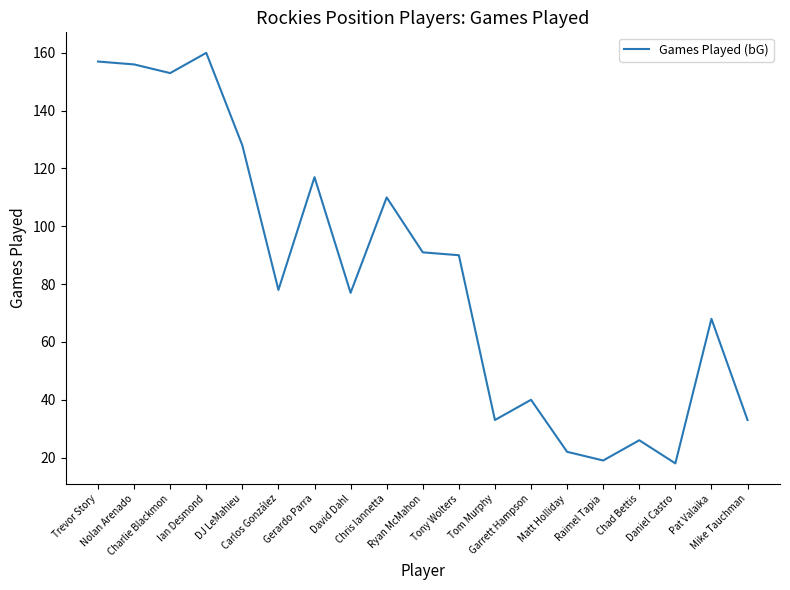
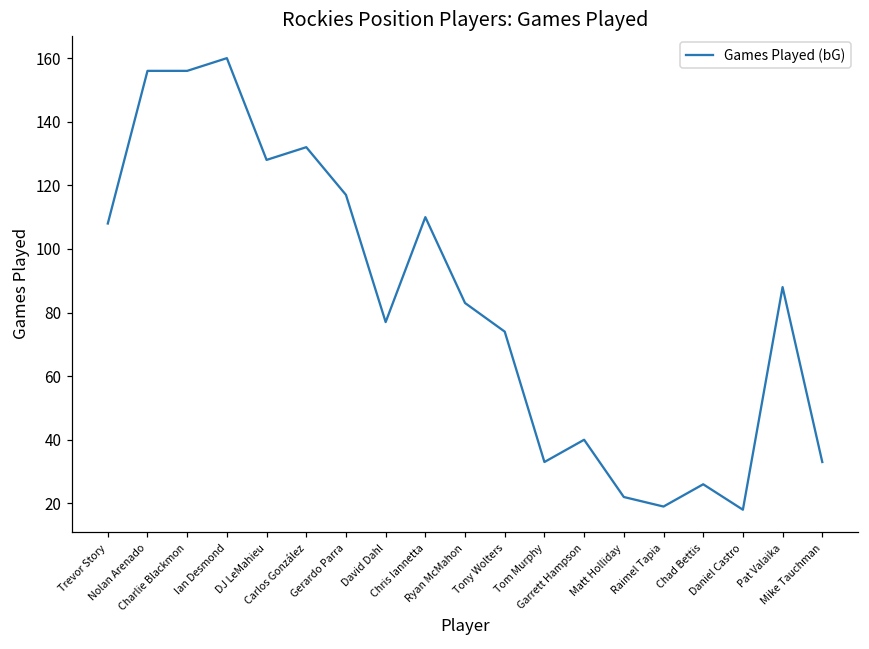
  {
-   "Trevor Story": 157,
+   "Trevor Story": 108,
    "Nolan Arenado": 156,
-   "Charlie Blackmon": 153,
+   "Charlie Blackmon": 156,
    "Ian Desmond": 160,
    "DJ LeMahieu": 128,
-   "Carlos González": 78,
+   "Carlos González": 132,
    "Gerardo Parra": 117,
    "David Dahl": 77,
    "Chris Iannetta": 110,
-   "Ryan McMahon": 91,
-   "Tony Wolters": 90,
+   "Ryan McMahon": 83,
+   "Tony Wolters": 74,
    "Tom Murphy": 33,
    "Garrett Hampson": 40,
    "Matt Holliday": 22,
    "Raimel Tapia": 19,
    "Chad Bettis": 26,
    "Daniel Castro": 18,
-   "Pat Valaika": 68,
+   "Pat Valaika": 88,
    "Mike Tauchman": 33
  }
